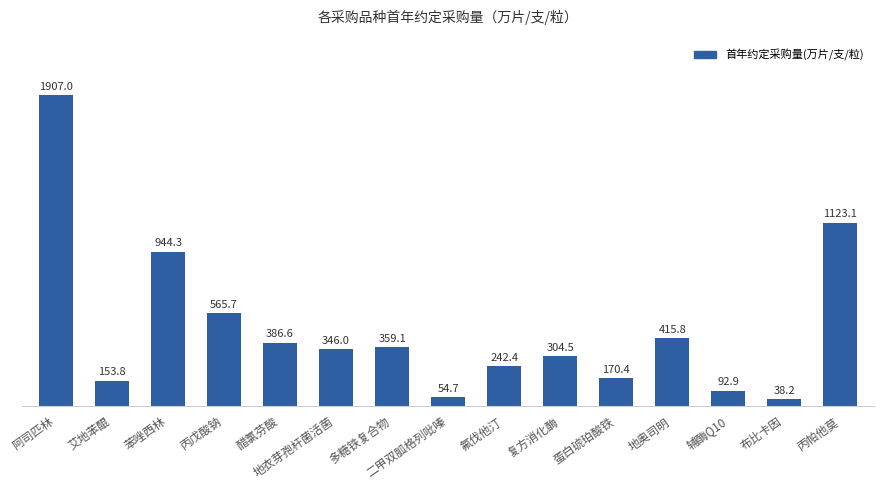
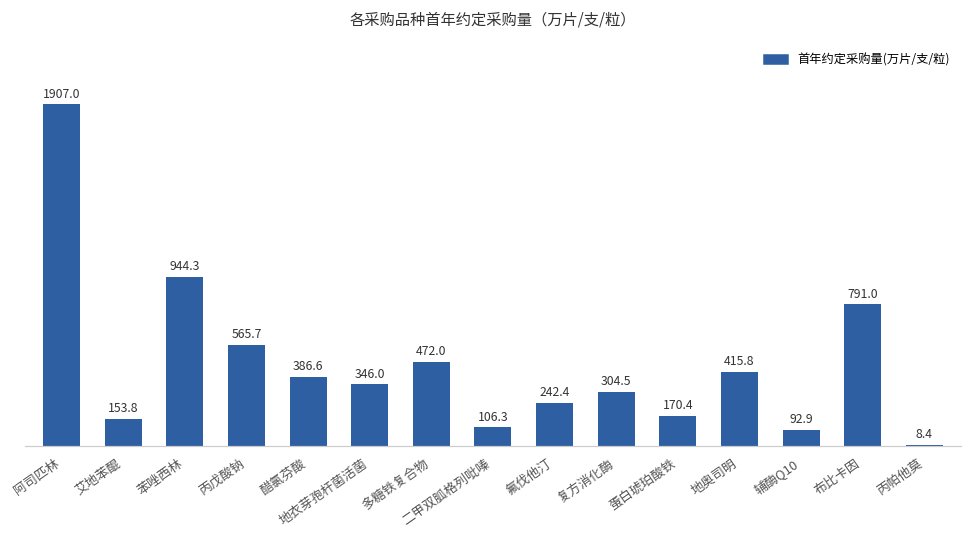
  {
    "阿司匹林": 1907.0,
    "艾地苯醌": 153.8,
    "苯唑西林": 944.3,
    "丙戊酸钠": 565.7,
    "醋氯芬酸": 386.6,
    "地衣芽孢杆菌活菌": 346.0,
-   "多糖铁复合物": 359.1,
-   "二甲双胍格列吡嗪": 54.7,
+   "多糖铁复合物": 472.0,
+   "二甲双胍格列吡嗪": 106.3,
    "氟伐他汀": 242.4,
    "复方消化酶": 304.5,
    "蛋白琥珀酸铁": 170.4,
    "地奥司明": 415.8,
    "辅酶Q10": 92.9,
-   "布比卡因": 38.2,
-   "丙帕他莫": 1123.1
+   "布比卡因": 791.0,
+   "丙帕他莫": 8.4
  }
